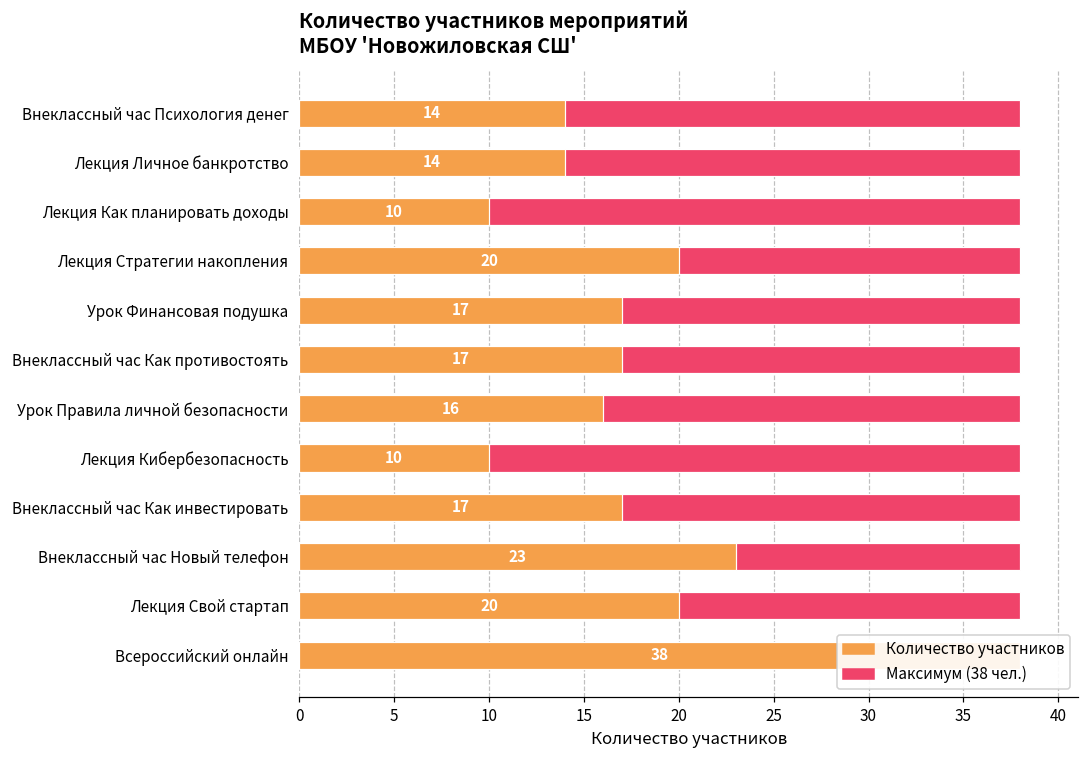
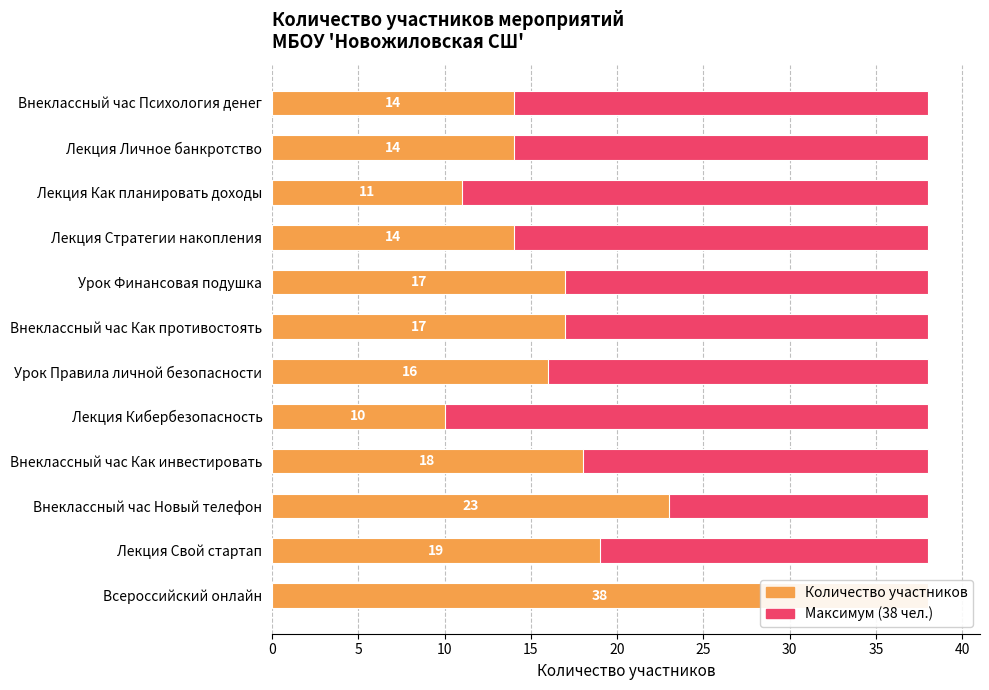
  {
    "Количество участников": {
-     "Лекция Как планировать доходы": 10,
-     "Лекция Стратегии накопления": 20,
-     "Внеклассный час Как инвестировать": 17,
-     "Лекция Свой стартап": 20
+     "Лекция Как планировать доходы": 11,
+     "Лекция Стратегии накопления": 14,
+     "Внеклассный час Как инвестировать": 18,
+     "Лекция Свой стартап": 19
    }
  }
